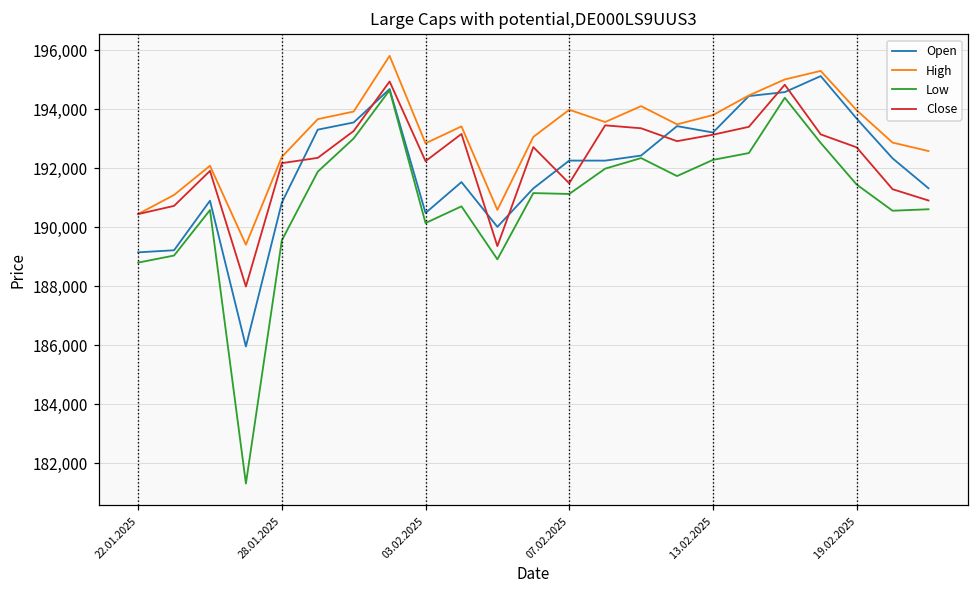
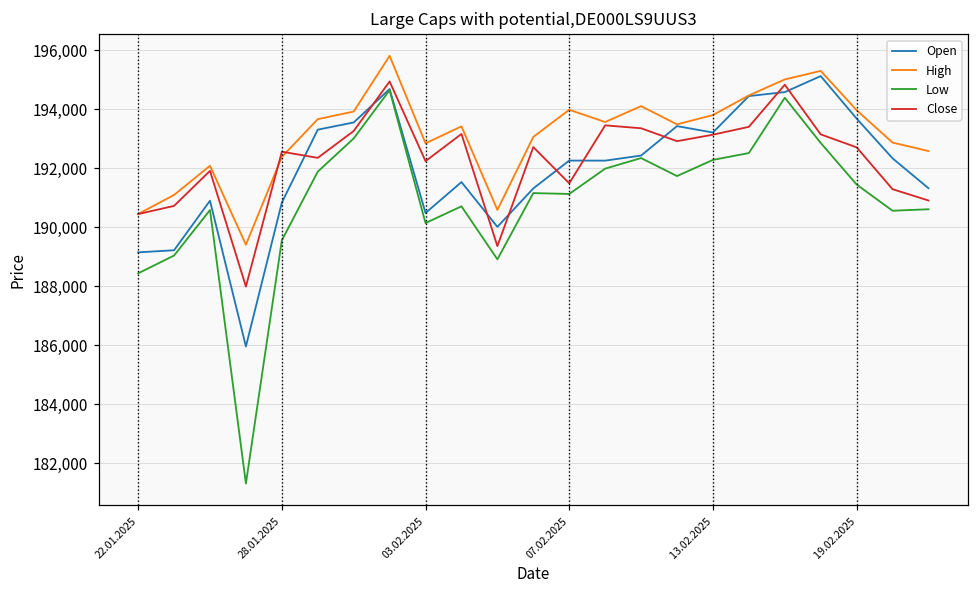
  {
    "Open": {
      "22.01.2025": "189,100",
      "28.01.2025": "190,800",
      "03.02.2025": "190,500",
      "07.02.2025": "192,300",
      "19.02.2025": "193,700"
    },
    "High": {
      "28.01.2025": "192,400",
      "03.02.2025": "192,800",
      "07.02.2025": "194,000",
      "13.02.2025": "193,800",
      "19.02.2025": "194,000"
    },
    "Low": {
-     "22.01.2025": "188,800",
+     "22.01.2025": "188,400",
      "28.01.2025": "189,500",
      "03.02.2025": "190,100",
      "07.02.2025": "191,100",
      "13.02.2025": "192,300",
      "19.02.2025": "191,400"
    },
    "Close": {
-     "28.01.2025": "192,200",
+     "28.01.2025": "192,600",
      "03.02.2025": "192,200",
      "07.02.2025": "191,500",
      "19.02.2025": "192,700"
    }
  }
